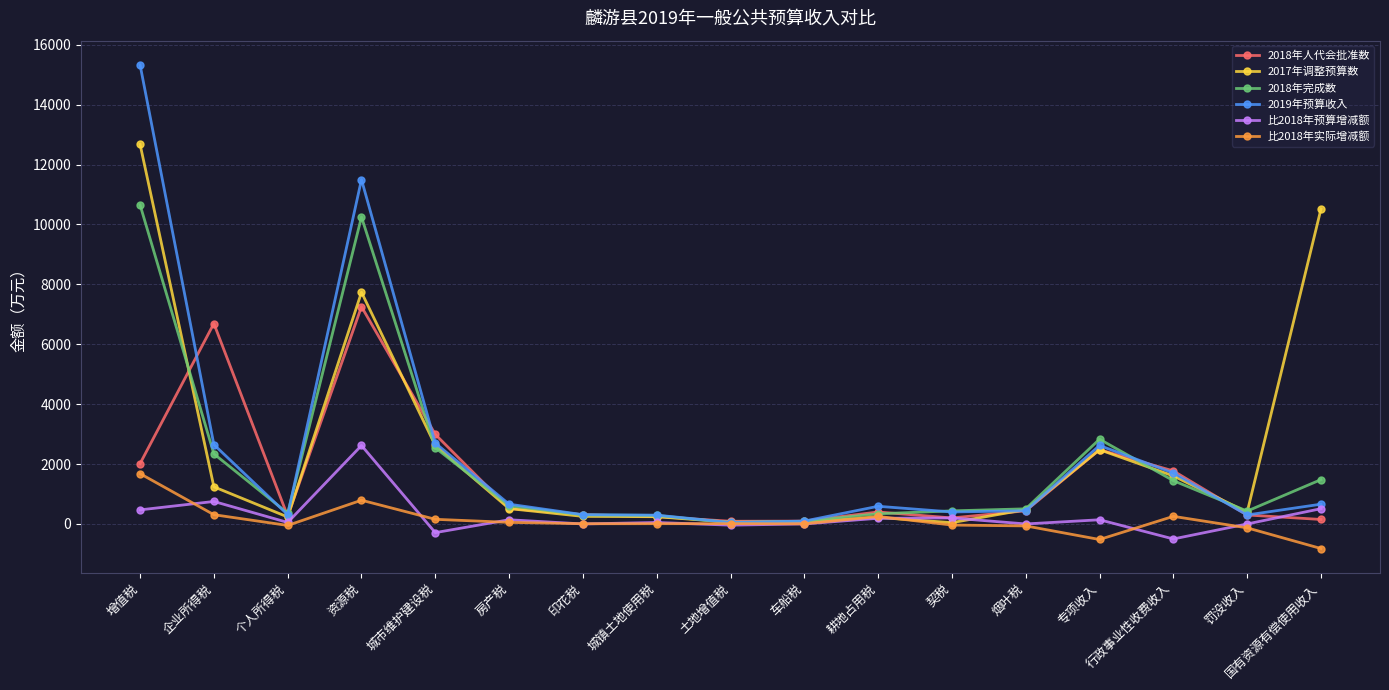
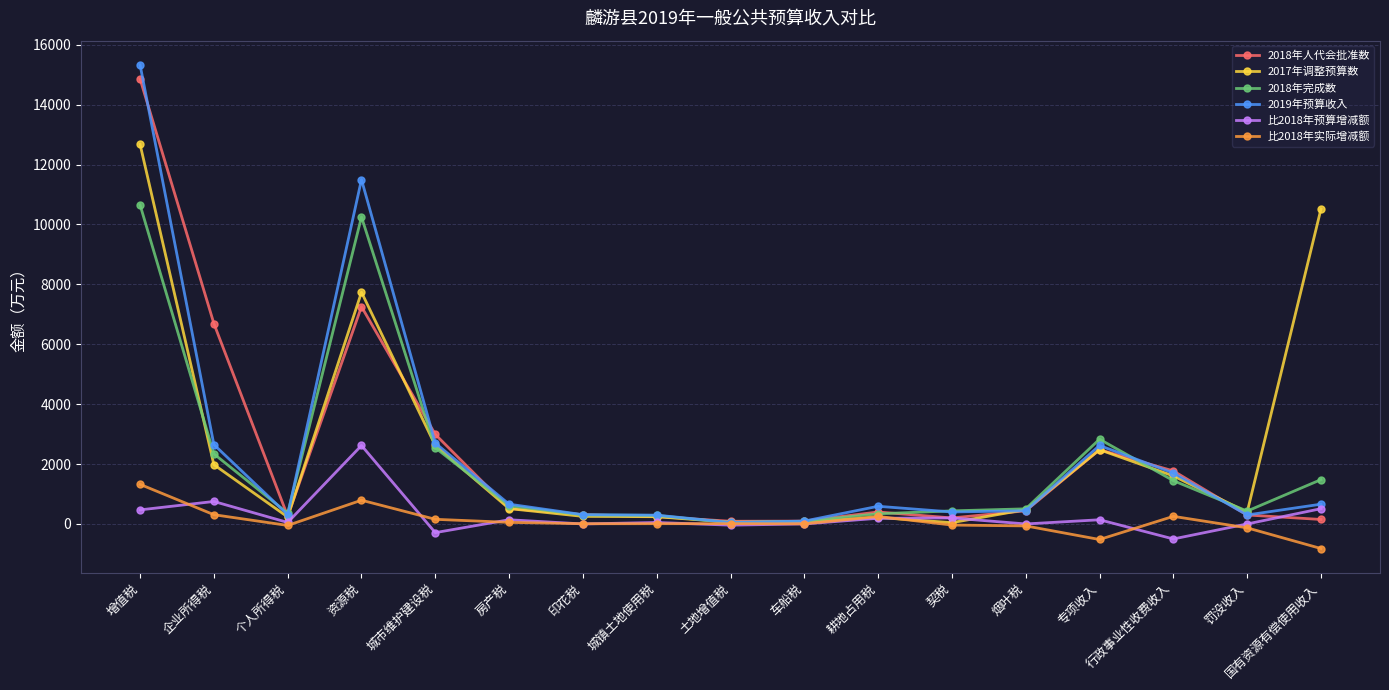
  {
    "2018年人代会批准数": {
-     "增值税": 2000,
+     "增值税": 14900,
      "企业所得税": 6700,
      "资源税": 7300,
      "城市维护建设税": 3000,
      "国有资源有偿使用收入": 200
    },
    "2017年调整预算数": {
      "增值税": 12700,
-     "企业所得税": 1200,
+     "企业所得税": 2000,
      "资源税": 7700,
      "行政事业性收费收入": 1600,
      "国有资源有偿使用收入": 10500
    },
    "2018年完成数": {
      "增值税": 10700,
      "企业所得税": 2300,
      "资源税": 10300,
      "专项收入": 2800,
      "行政事业性收费收入": 1400,
      "国有资源有偿使用收入": 1500
    },
    "2019年预算收入": {
      "增值税": 15300,
      "企业所得税": 2700,
      "资源税": 11500,
      "耕地占用税": 600,
      "专项收入": 2600,
      "国有资源有偿使用收入": 700
    },
    "比2018年预算增减额": {
      "增值税": 500,
      "企业所得税": 800,
      "个人所得税": 100,
      "资源税": 2600,
      "城市维护建设税": -300,
      "房产税": 100,
      "专项收入": 100,
      "行政事业性收费收入": -500,
      "罚没收入": 0,
      "国有资源有偿使用收入": 500
    },
    "比2018年实际增减额": {
-     "增值税": 1700,
+     "增值税": 1300,
      "企业所得税": 300,
      "个人所得税": 0,
      "资源税": 800,
      "城市维护建设税": 200,
      "房产税": 100,
      "专项收入": -500,
      "行政事业性收费收入": 300,
      "罚没收入": -100,
      "国有资源有偿使用收入": -800
    }
  }
